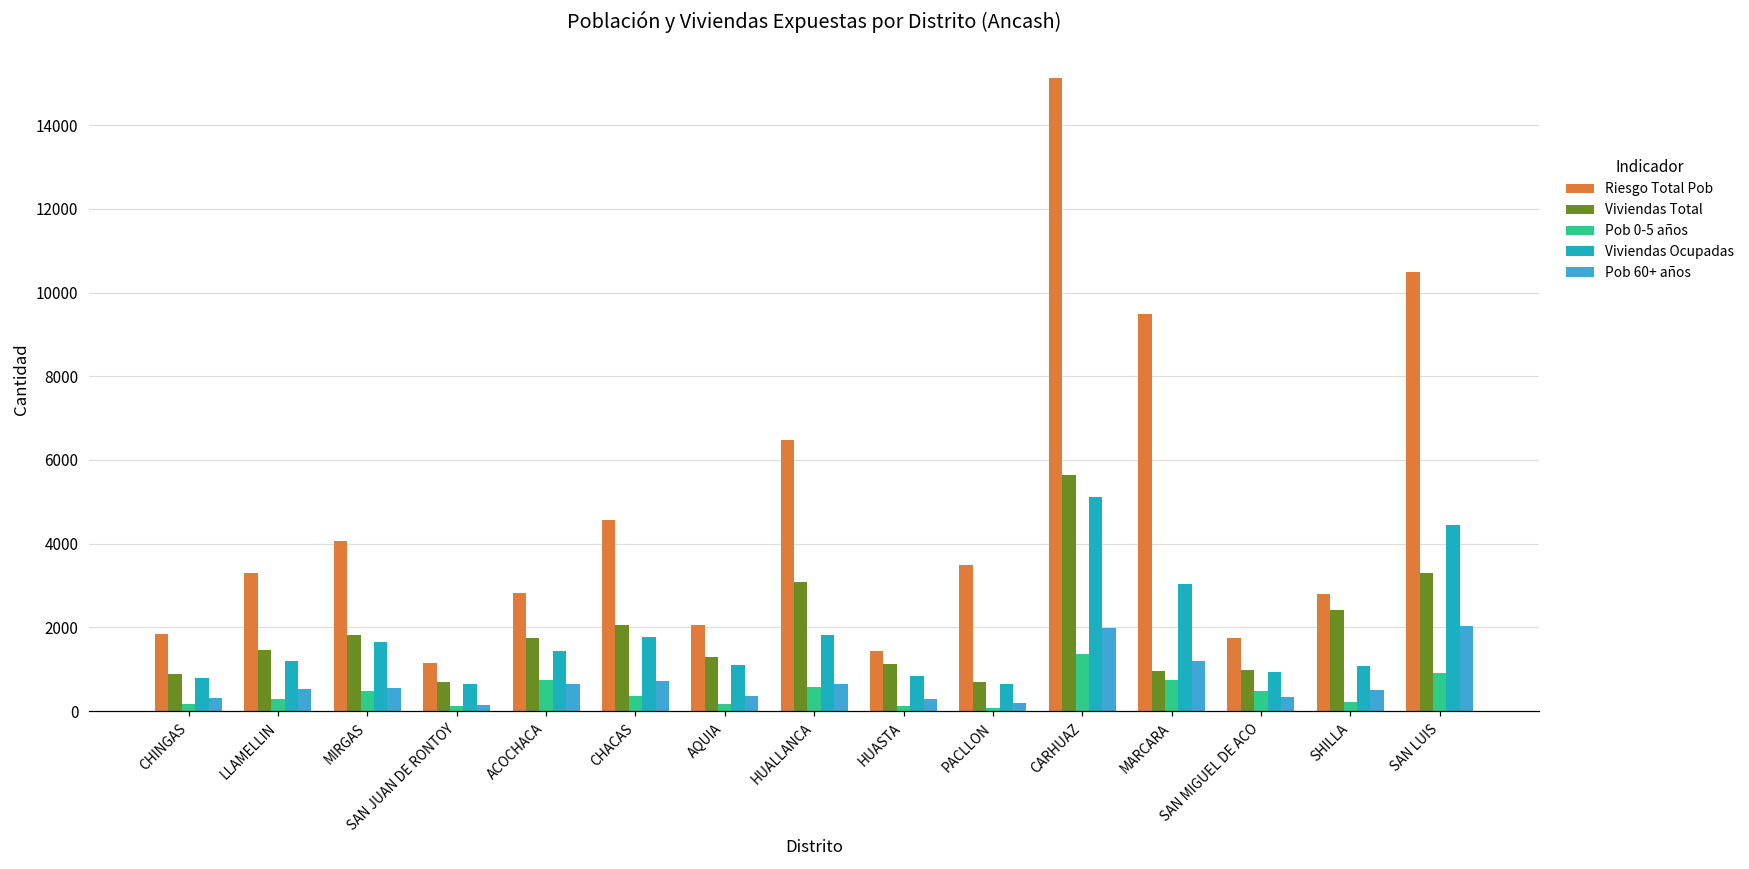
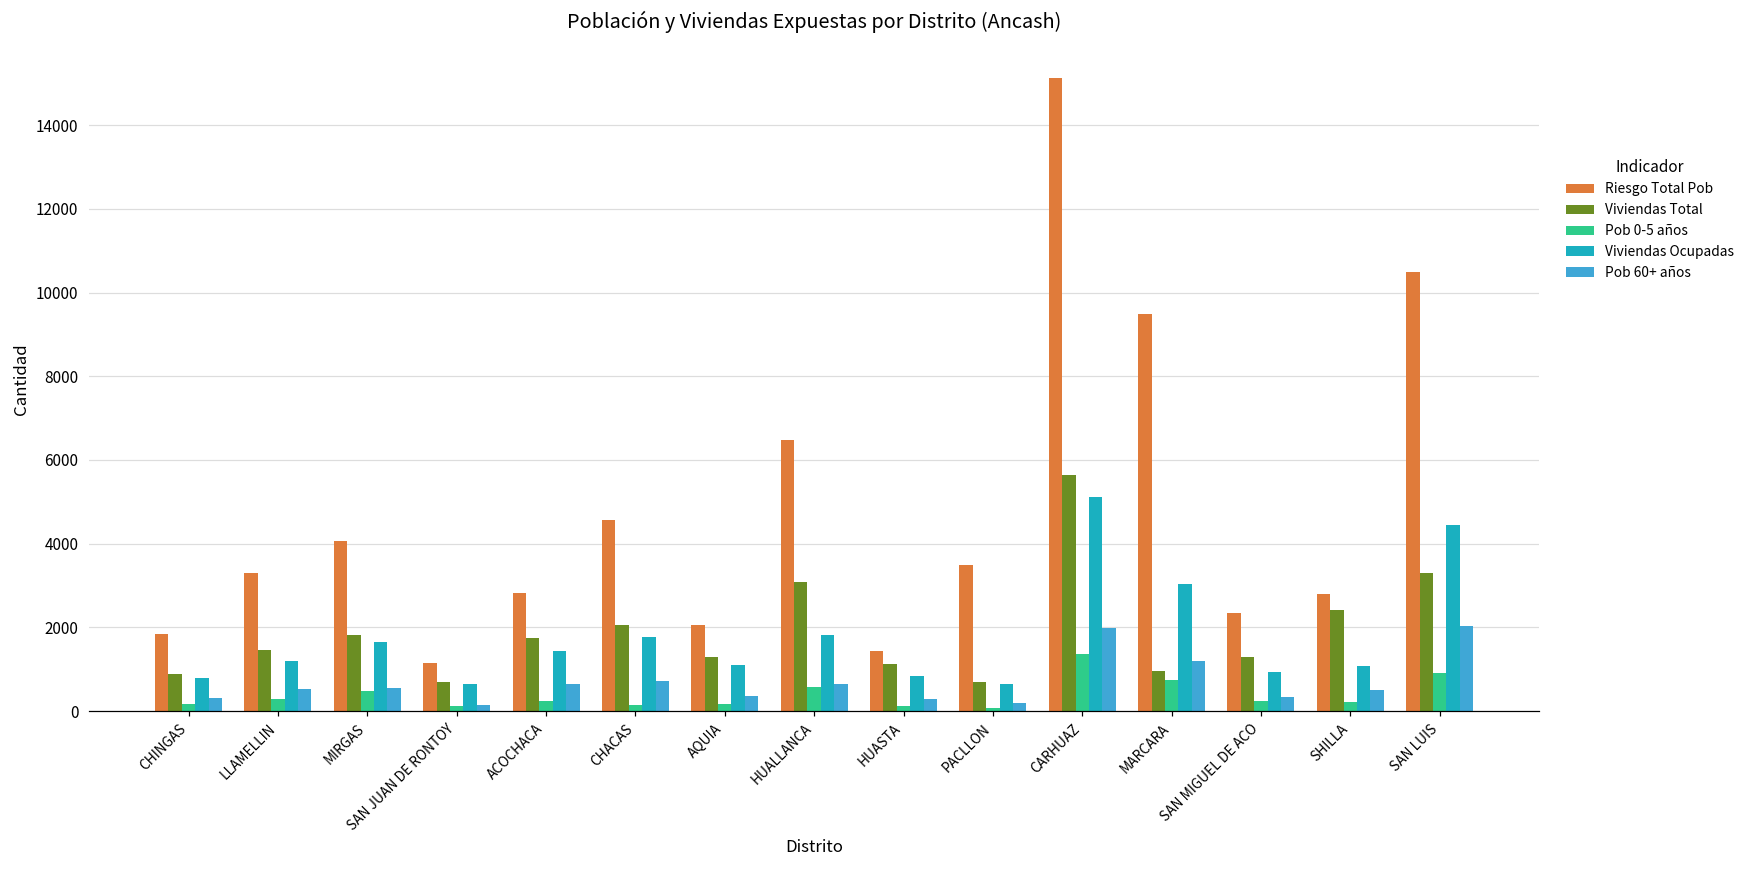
  {
    "Riesgo Total Pob": {
      "CHINGAS": 1900,
      "LLAMELLIN": 3300,
      "MIRGAS": 4100,
      "SAN JUAN DE RONTOY": 1200,
      "ACOCHACA": 2800,
      "CHACAS": 4600,
      "AQUIA": 2100,
      "HUALLANCA": 6500,
      "HUASTA": 1400,
      "PACLLON": 3500,
      "CARHUAZ": 15100,
      "MARCARA": 9500,
-     "SAN MIGUEL DE ACO": 1700,
+     "SAN MIGUEL DE ACO": 2400,
      "SHILLA": 2800,
      "SAN LUIS": 10500
    },
    "Viviendas Total": {
      "CHINGAS": 900,
      "LLAMELLIN": 1500,
      "MIRGAS": 1800,
      "SAN JUAN DE RONTOY": 700,
      "ACOCHACA": 1700,
      "CHACAS": 2100,
      "AQUIA": 1300,
      "HUALLANCA": 3100,
      "HUASTA": 1100,
      "PACLLON": 700,
      "CARHUAZ": 5600,
      "MARCARA": 1000,
-     "SAN MIGUEL DE ACO": 1000,
+     "SAN MIGUEL DE ACO": 1300,
      "SHILLA": 2400,
      "SAN LUIS": 3300
    },
    "Pob 0-5 años": {
      "CHINGAS": 200,
      "LLAMELLIN": 300,
      "MIRGAS": 500,
      "SAN JUAN DE RONTOY": 100,
-     "ACOCHACA": 700,
-     "CHACAS": 400,
+     "ACOCHACA": 200,
+     "CHACAS": 100,
      "AQUIA": 200,
      "HUALLANCA": 600,
      "HUASTA": 100,
      "CARHUAZ": 1400,
      "MARCARA": 800,
-     "SAN MIGUEL DE ACO": 500,
+     "SAN MIGUEL DE ACO": 200,
      "SHILLA": 200,
      "SAN LUIS": 900
    }
  }
